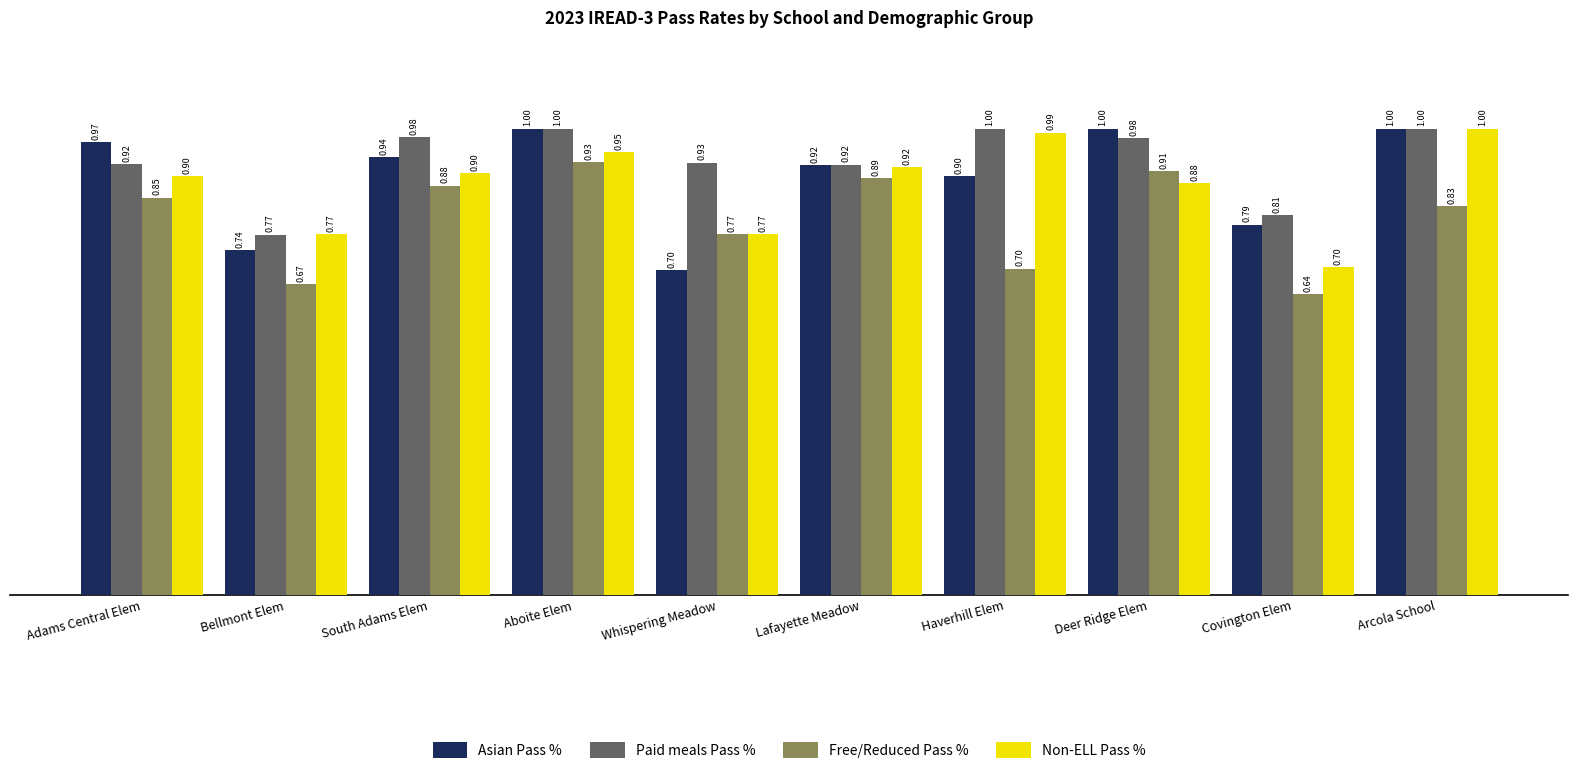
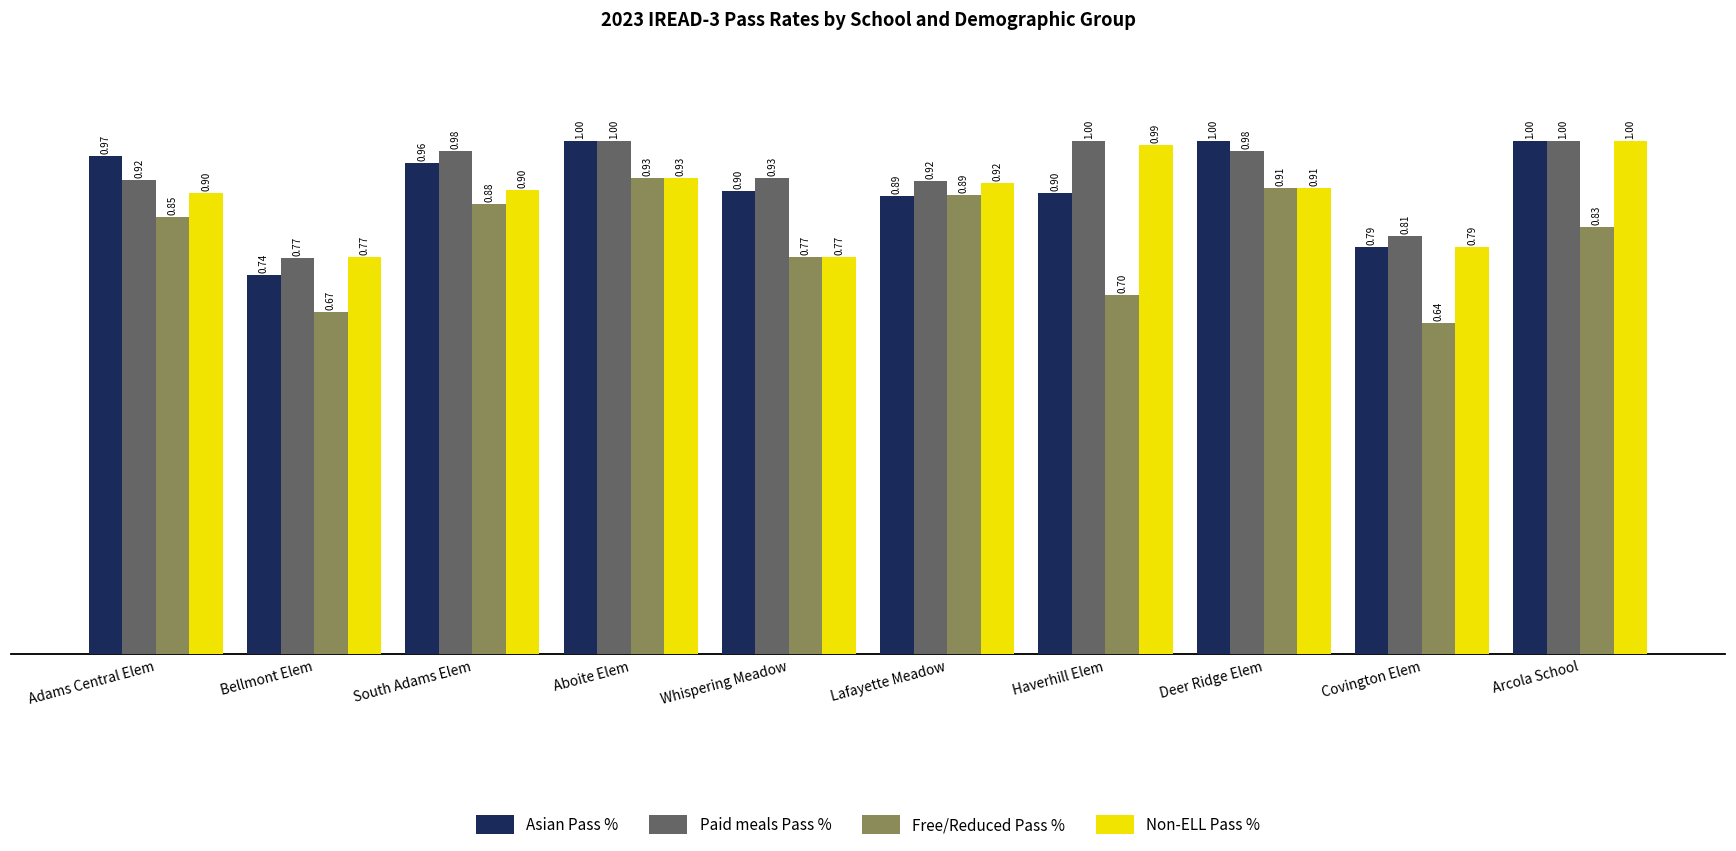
  {
    "Asian Pass %": {
      "Adams Central Elem": 0.97,
      "Bellmont Elem": 0.74,
-     "South Adams Elem": 0.94,
+     "South Adams Elem": 0.96,
      "Aboite Elem": 1.00,
-     "Whispering Meadow": 0.70,
-     "Lafayette Meadow": 0.92,
+     "Whispering Meadow": 0.90,
+     "Lafayette Meadow": 0.89,
      "Haverhill Elem": 0.90,
      "Deer Ridge Elem": 1.00,
      "Covington Elem": 0.79,
      "Arcola School": 1.00
    },
    "Non-ELL Pass %": {
      "Adams Central Elem": 0.90,
      "Bellmont Elem": 0.77,
      "South Adams Elem": 0.90,
-     "Aboite Elem": 0.95,
+     "Aboite Elem": 0.93,
      "Whispering Meadow": 0.77,
      "Lafayette Meadow": 0.92,
      "Haverhill Elem": 0.99,
-     "Deer Ridge Elem": 0.88,
-     "Covington Elem": 0.70,
+     "Deer Ridge Elem": 0.91,
+     "Covington Elem": 0.79,
      "Arcola School": 1.00
    }
  }
